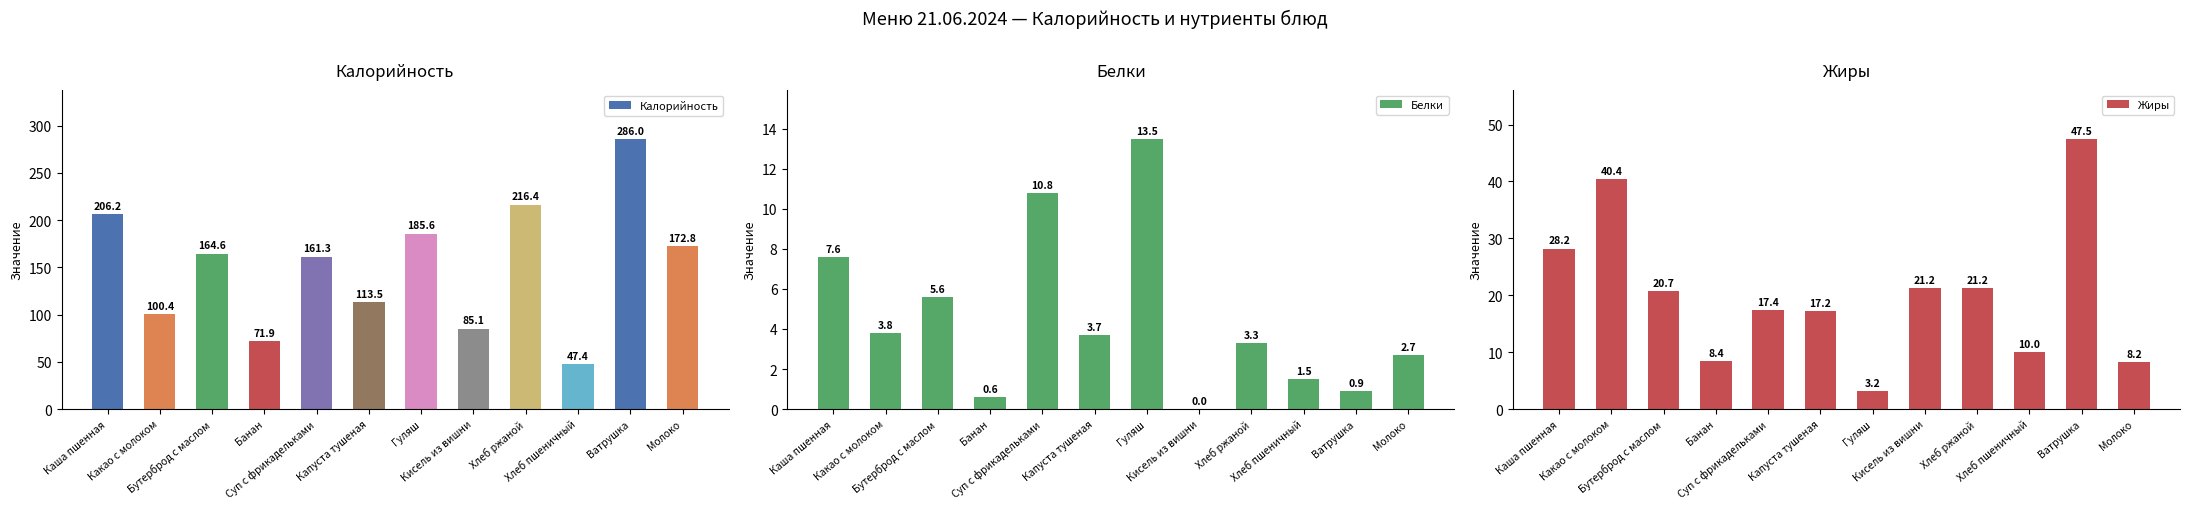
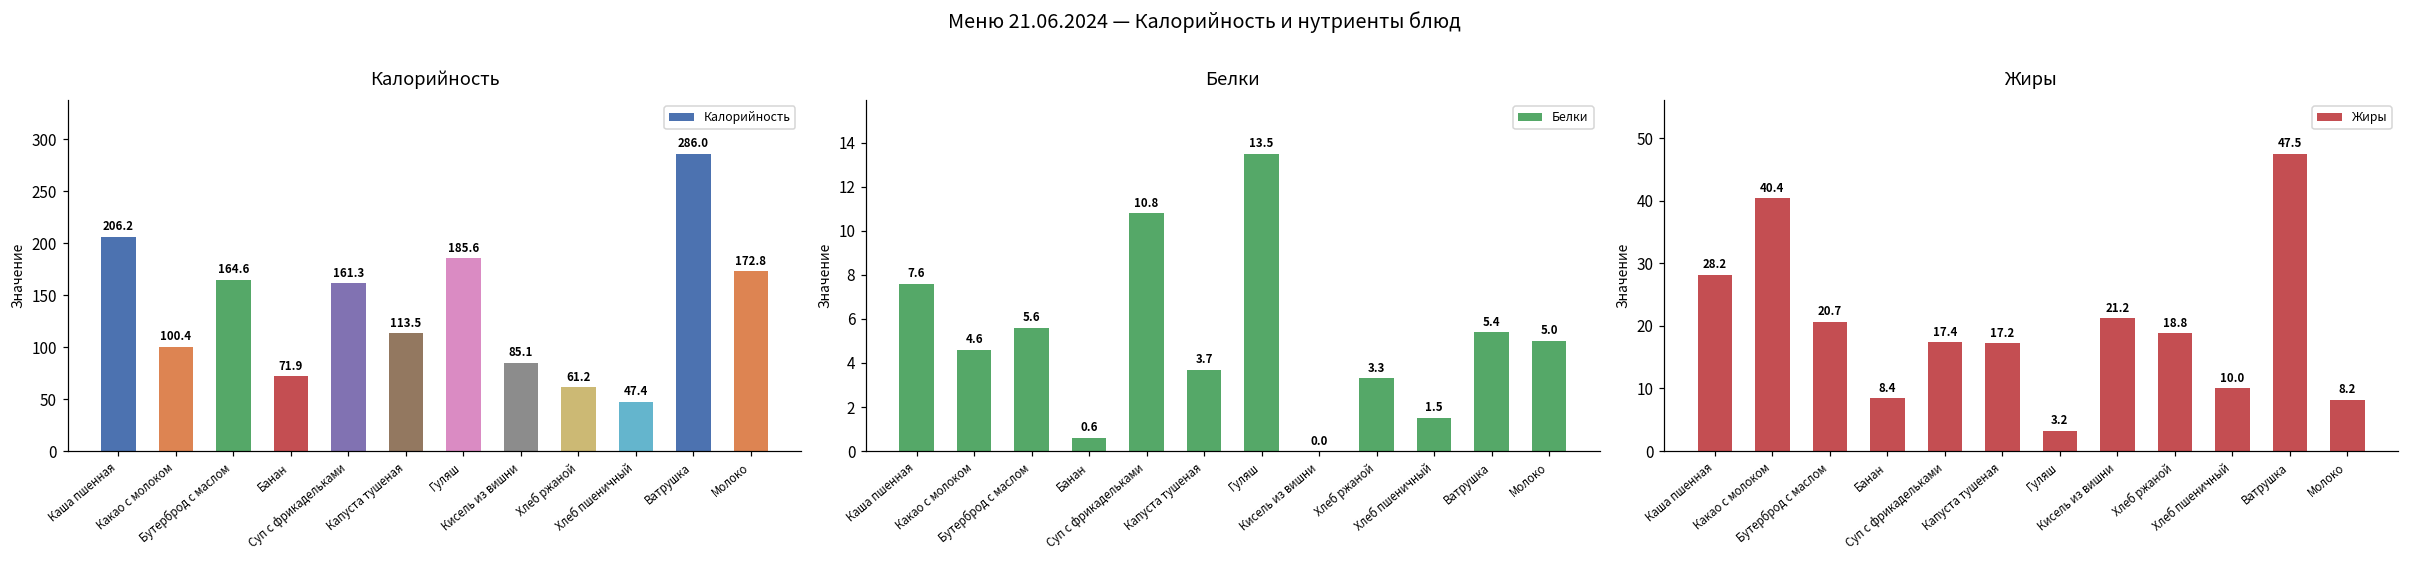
  {
    "Калорийность": {
      "Каша пшенная": 206.2,
      "Какао с молоком": 100.4,
      "Бутерброд с маслом": 164.6,
      "Банан": 71.9,
      "Суп с фрикадельками": 161.3,
      "Капуста тушеная": 113.5,
      "Гуляш": 185.6,
      "Кисель из вишни": 85.1,
-     "Хлеб ржаной": 216.4,
+     "Хлеб ржаной": 61.2,
      "Хлеб пшеничный": 47.4,
      "Ватрушка": 286.0,
      "Молоко": 172.8
    },
    "Белки": {
      "Каша пшенная": 7.6,
-     "Какао с молоком": 3.8,
+     "Какао с молоком": 4.6,
      "Бутерброд с маслом": 5.6,
      "Банан": 0.6,
      "Суп с фрикадельками": 10.8,
      "Капуста тушеная": 3.7,
      "Гуляш": 13.5,
      "Кисель из вишни": 0.0,
      "Хлеб ржаной": 3.3,
      "Хлеб пшеничный": 1.5,
-     "Ватрушка": 0.9,
-     "Молоко": 2.7
+     "Ватрушка": 5.4,
+     "Молоко": 5.0
    },
    "Жиры": {
      "Каша пшенная": 28.2,
      "Какао с молоком": 40.4,
      "Бутерброд с маслом": 20.7,
      "Банан": 8.4,
      "Суп с фрикадельками": 17.4,
      "Капуста тушеная": 17.2,
      "Гуляш": 3.2,
      "Кисель из вишни": 21.2,
-     "Хлеб ржаной": 21.2,
+     "Хлеб ржаной": 18.8,
      "Хлеб пшеничный": 10.0,
      "Ватрушка": 47.5,
      "Молоко": 8.2
    }
  }
